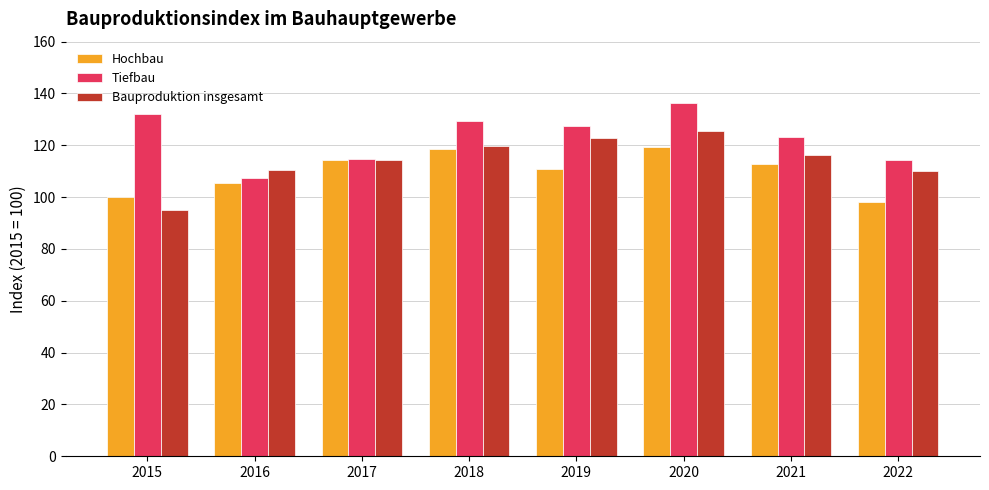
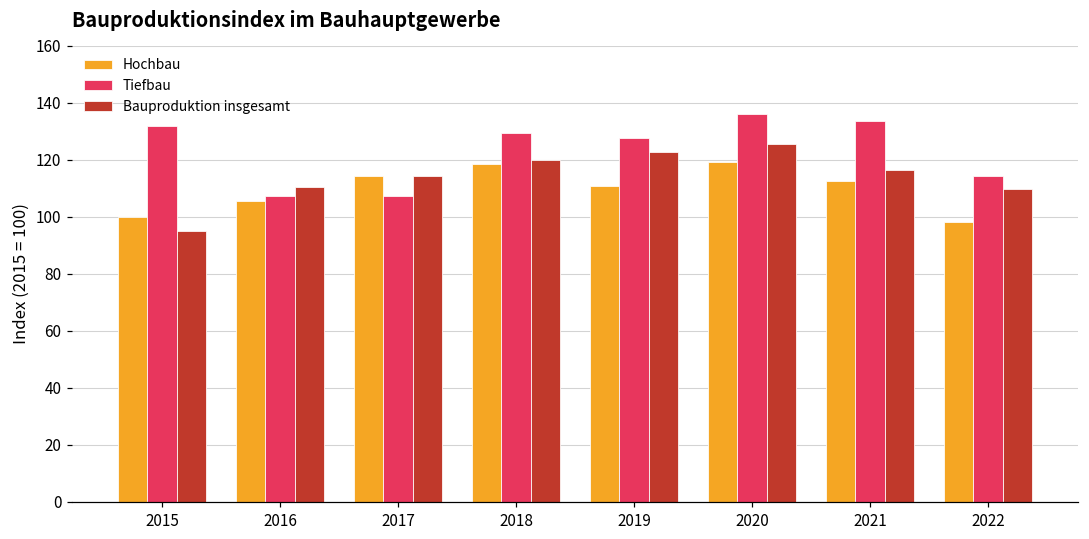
  {
    "Hochbau": {
      "2015": 100,
      "2016": 106,
      "2017": 114,
      "2018": 119,
      "2019": 111,
      "2020": 119,
      "2021": 113,
      "2022": 98
    },
    "Tiefbau": {
      "2015": 132,
      "2016": 107,
-     "2017": 115,
+     "2017": 107,
      "2018": 129,
      "2019": 128,
      "2020": 136,
-     "2021": 123,
+     "2021": 134,
      "2022": 115
    },
    "Bauproduktion insgesamt": {
      "2015": 95,
      "2016": 110,
      "2017": 115,
      "2018": 120,
      "2019": 123,
      "2020": 125,
      "2021": 116,
      "2022": 110
    }
  }
